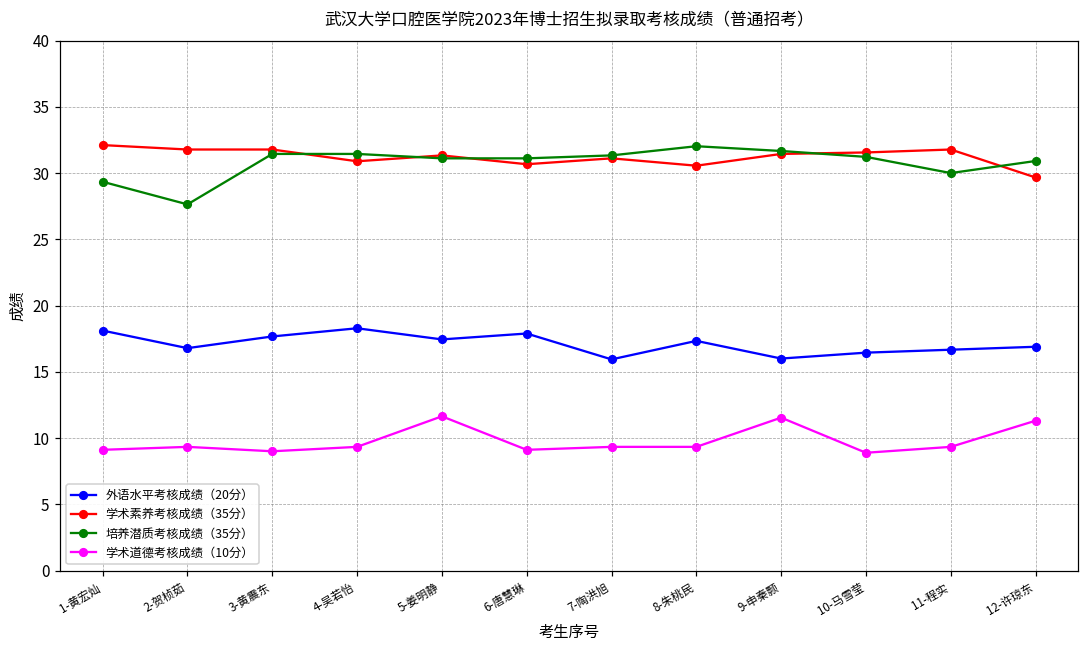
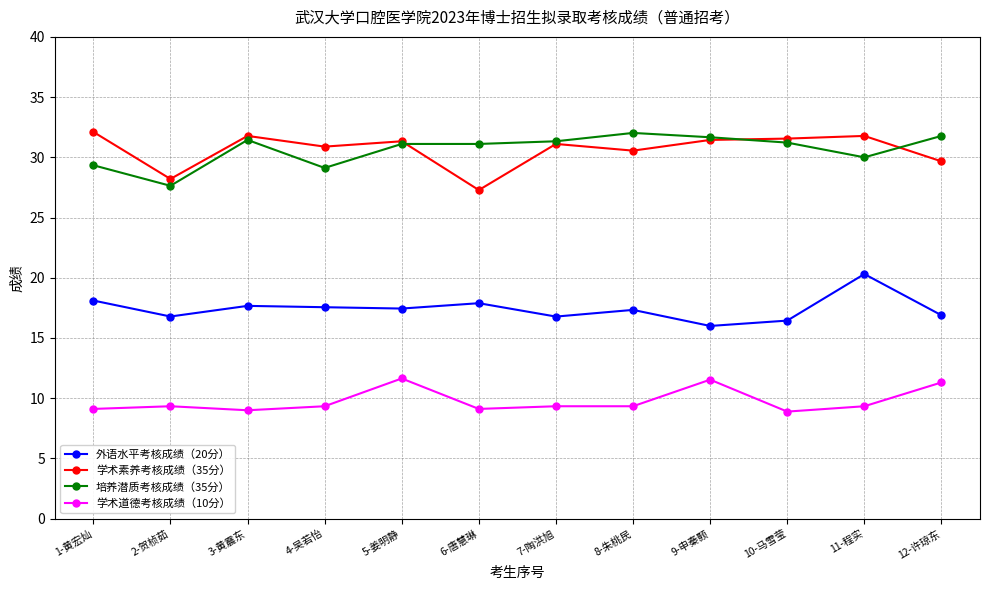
  {
    "外语水平考核成绩（20分）": {
      "1-黄宏灿": 18.1,
      "2-贺桢茹": 16.8,
      "3-黄震东": 17.7,
-     "4-吴若怡": 18.3,
+     "4-吴若怡": 17.6,
      "5-姜明静": 17.4,
      "6-唐慧琳": 17.9,
-     "7-陶洪旭": 15.9,
+     "7-陶洪旭": 16.8,
      "8-朱桃民": 17.3,
      "9-申秦颢": 16.0,
      "10-马雪莹": 16.4,
-     "11-程实": 16.7,
+     "11-程实": 20.3,
      "12-许琼东": 16.9
    },
    "学术素养考核成绩（35分）": {
      "1-黄宏灿": 32.1,
-     "2-贺桢茹": 31.8,
+     "2-贺桢茹": 28.2,
      "3-黄震东": 31.8,
      "4-吴若怡": 30.9,
      "5-姜明静": 31.3,
-     "6-唐慧琳": 30.7,
+     "6-唐慧琳": 27.3,
      "7-陶洪旭": 31.1,
      "8-朱桃民": 30.6,
      "9-申秦颢": 31.4,
      "10-马雪莹": 31.6,
      "11-程实": 31.8,
      "12-许琼东": 29.7
    },
    "培养潜质考核成绩（35分）": {
      "1-黄宏灿": 29.3,
      "2-贺桢茹": 27.6,
      "3-黄震东": 31.4,
-     "4-吴若怡": 31.4,
+     "4-吴若怡": 29.1,
      "5-姜明静": 31.1,
      "6-唐慧琳": 31.1,
      "7-陶洪旭": 31.3,
      "8-朱桃民": 32.0,
      "9-申秦颢": 31.7,
      "10-马雪莹": 31.2,
      "11-程实": 30.0,
-     "12-许琼东": 30.9
+     "12-许琼东": 31.8
    },
    "学术道德考核成绩（10分）": {
      "1-黄宏灿": 9.1,
      "2-贺桢茹": 9.3,
      "3-黄震东": 9.0,
      "4-吴若怡": 9.3,
      "5-姜明静": 11.6,
      "6-唐慧琳": 9.1,
      "7-陶洪旭": 9.3,
      "8-朱桃民": 9.3,
      "9-申秦颢": 11.5,
      "10-马雪莹": 8.9,
      "11-程实": 9.3,
      "12-许琼东": 11.3
    }
  }
